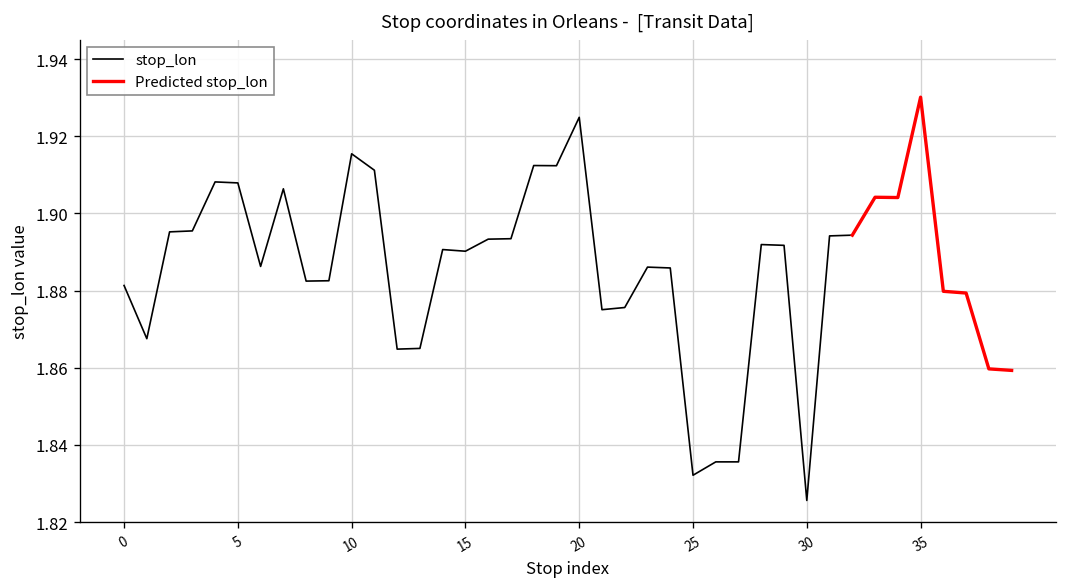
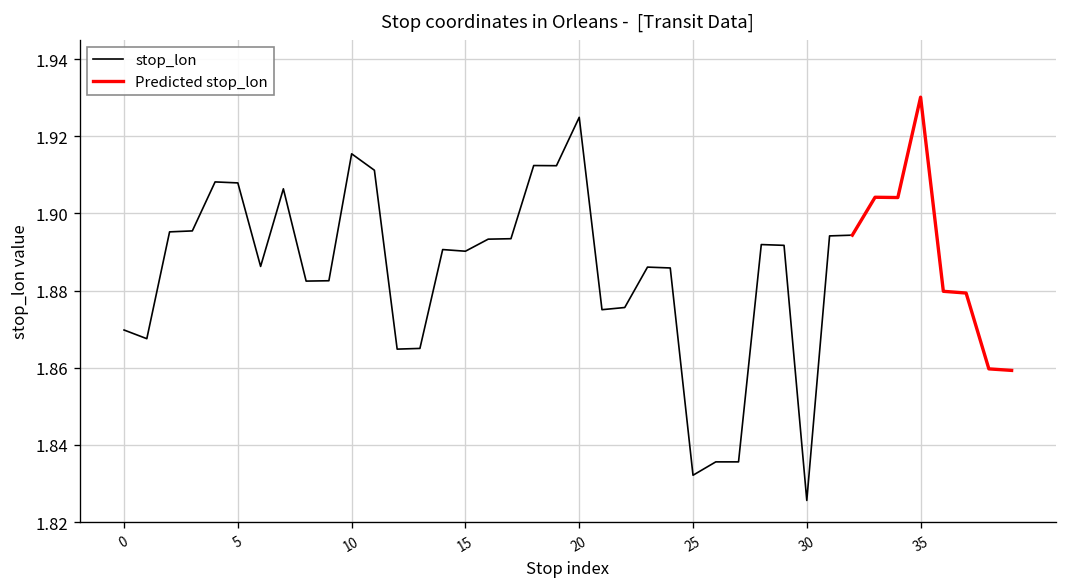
  {
    "stop_lon": {
-     "0": 1.881,
+     "0": 1.870,
      "5": 1.908,
      "10": 1.915,
      "15": 1.890,
      "20": 1.925,
      "25": 1.832,
      "30": 1.826
    }
  }
